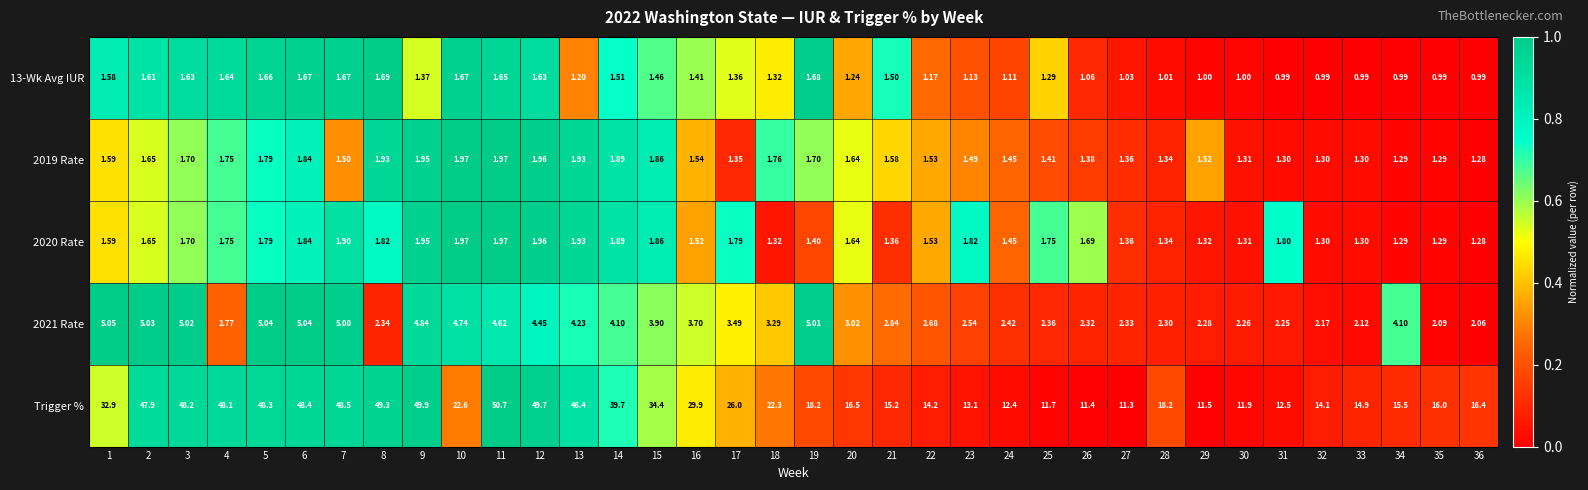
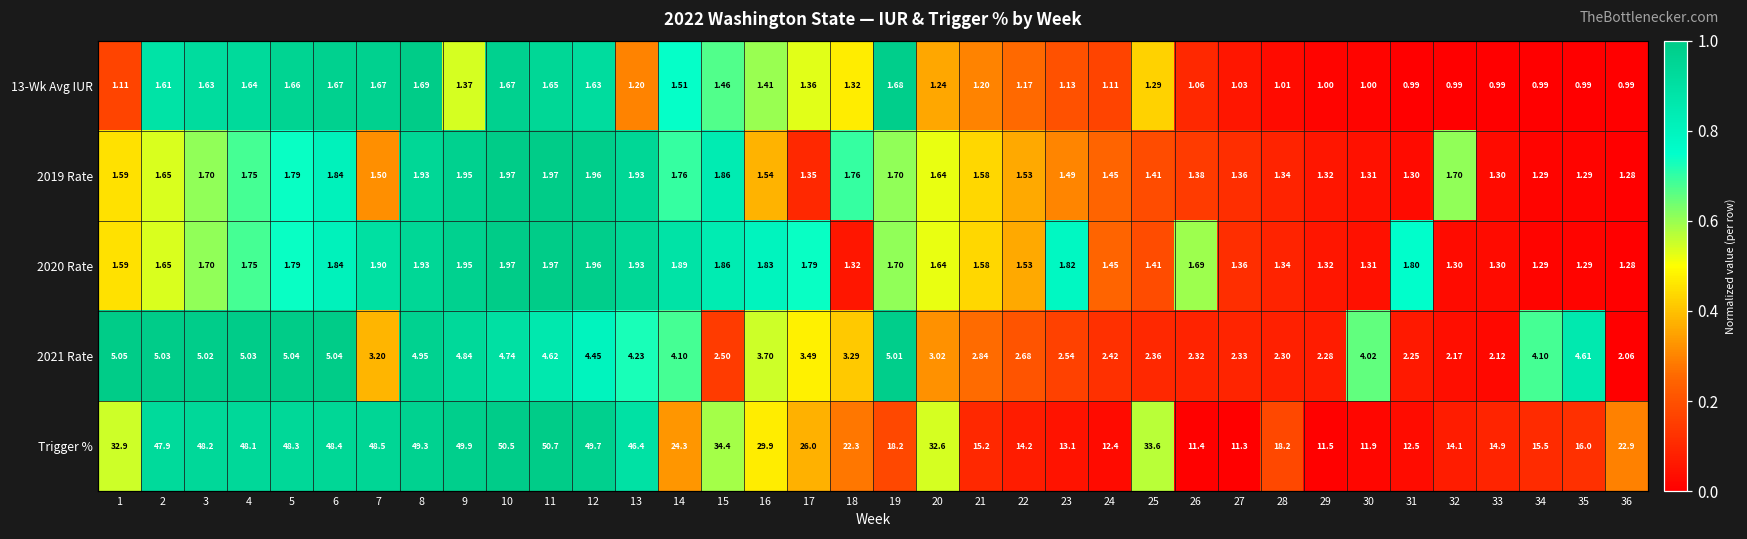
  {
    "13-Wk Avg IUR": {
-     "1": 1.58,
+     "1": 1.11,
      "2": 1.61,
      "3": 1.63,
      "4": 1.64,
      "5": 1.66,
      "6": 1.67,
      "7": 1.67,
      "8": 1.69,
      "9": 1.37,
      "10": 1.67,
      "11": 1.65,
      "12": 1.63,
      "13": 1.20,
      "14": 1.51,
      "15": 1.46,
      "16": 1.41,
      "17": 1.36,
      "18": 1.32,
      "19": 1.68,
      "20": 1.24,
-     "21": 1.50,
+     "21": 1.20,
      "22": 1.17,
      "23": 1.13,
      "24": 1.11,
      "25": 1.29,
      "26": 1.06,
      "27": 1.03,
      "28": 1.01,
      "29": 1.00,
      "30": 1.00,
      "31": 0.99,
      "32": 0.99,
      "33": 0.99,
      "34": 0.99,
      "35": 0.99,
      "36": 0.99
    },
    "2019 Rate": {
      "1": 1.59,
      "2": 1.65,
      "3": 1.70,
      "4": 1.75,
      "5": 1.79,
      "6": 1.84,
      "7": 1.50,
      "8": 1.93,
      "9": 1.95,
      "10": 1.97,
      "11": 1.97,
      "12": 1.96,
      "13": 1.93,
-     "14": 1.89,
+     "14": 1.76,
      "15": 1.86,
      "16": 1.54,
      "17": 1.35,
      "18": 1.76,
      "19": 1.70,
      "20": 1.64,
      "21": 1.58,
      "22": 1.53,
      "23": 1.49,
      "24": 1.45,
      "25": 1.41,
      "26": 1.38,
      "27": 1.36,
      "28": 1.34,
-     "29": 1.52,
+     "29": 1.32,
      "30": 1.31,
      "31": 1.30,
-     "32": 1.30,
+     "32": 1.70,
      "33": 1.30,
      "34": 1.29,
      "35": 1.29,
      "36": 1.28
    },
    "2020 Rate": {
      "1": 1.59,
      "2": 1.65,
      "3": 1.70,
      "4": 1.75,
      "5": 1.79,
      "6": 1.84,
      "7": 1.90,
-     "8": 1.82,
+     "8": 1.93,
      "9": 1.95,
      "10": 1.97,
      "11": 1.97,
      "12": 1.96,
      "13": 1.93,
      "14": 1.89,
      "15": 1.86,
-     "16": 1.52,
+     "16": 1.83,
      "17": 1.79,
      "18": 1.32,
-     "19": 1.40,
+     "19": 1.70,
      "20": 1.64,
-     "21": 1.36,
+     "21": 1.58,
      "22": 1.53,
      "23": 1.82,
      "24": 1.45,
-     "25": 1.75,
+     "25": 1.41,
      "26": 1.69,
      "27": 1.36,
      "28": 1.34,
      "29": 1.32,
      "30": 1.31,
      "31": 1.80,
      "32": 1.30,
      "33": 1.30,
      "34": 1.29,
      "35": 1.29,
      "36": 1.28
    },
    "2021 Rate": {
      "1": 5.05,
      "2": 5.03,
      "3": 5.02,
-     "4": 2.77,
+     "4": 5.03,
      "5": 5.04,
      "6": 5.04,
-     "7": 5.00,
-     "8": 2.34,
+     "7": 3.20,
+     "8": 4.95,
      "9": 4.84,
      "10": 4.74,
      "11": 4.62,
      "12": 4.45,
      "13": 4.23,
      "14": 4.10,
-     "15": 3.90,
+     "15": 2.50,
      "16": 3.70,
      "17": 3.49,
      "18": 3.29,
      "19": 5.01,
      "20": 3.02,
      "21": 2.84,
      "22": 2.68,
      "23": 2.54,
      "24": 2.42,
      "25": 2.36,
      "26": 2.32,
      "27": 2.33,
      "28": 2.30,
      "29": 2.28,
-     "30": 2.26,
+     "30": 4.02,
      "31": 2.25,
      "32": 2.17,
      "33": 2.12,
      "34": 4.10,
-     "35": 2.09,
+     "35": 4.61,
      "36": 2.06
    },
    "Trigger %": {
      "1": 32.9,
      "2": 47.9,
      "3": 48.2,
      "4": 48.1,
      "5": 48.3,
      "6": 48.4,
      "7": 48.5,
      "8": 49.3,
      "9": 49.9,
-     "10": 22.6,
+     "10": 50.5,
      "11": 50.7,
      "12": 49.7,
      "13": 46.4,
-     "14": 39.7,
+     "14": 24.3,
      "15": 34.4,
      "16": 29.9,
      "17": 26.0,
      "18": 22.3,
      "19": 18.2,
-     "20": 16.5,
+     "20": 32.6,
      "21": 15.2,
      "22": 14.2,
      "23": 13.1,
      "24": 12.4,
-     "25": 11.7,
+     "25": 33.6,
      "26": 11.4,
      "27": 11.3,
      "28": 18.2,
      "29": 11.5,
      "30": 11.9,
      "31": 12.5,
      "32": 14.1,
      "33": 14.9,
      "34": 15.5,
      "35": 16.0,
-     "36": 16.4
+     "36": 22.9
    }
  }
